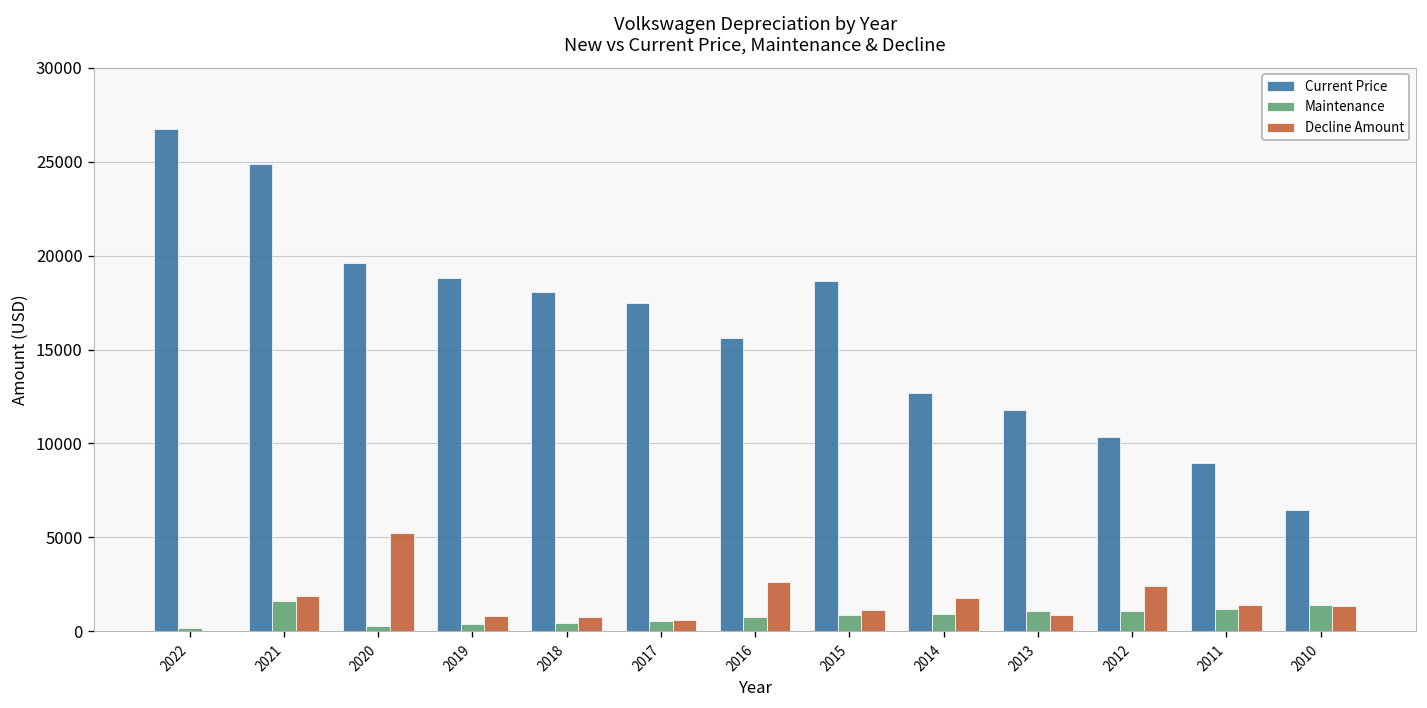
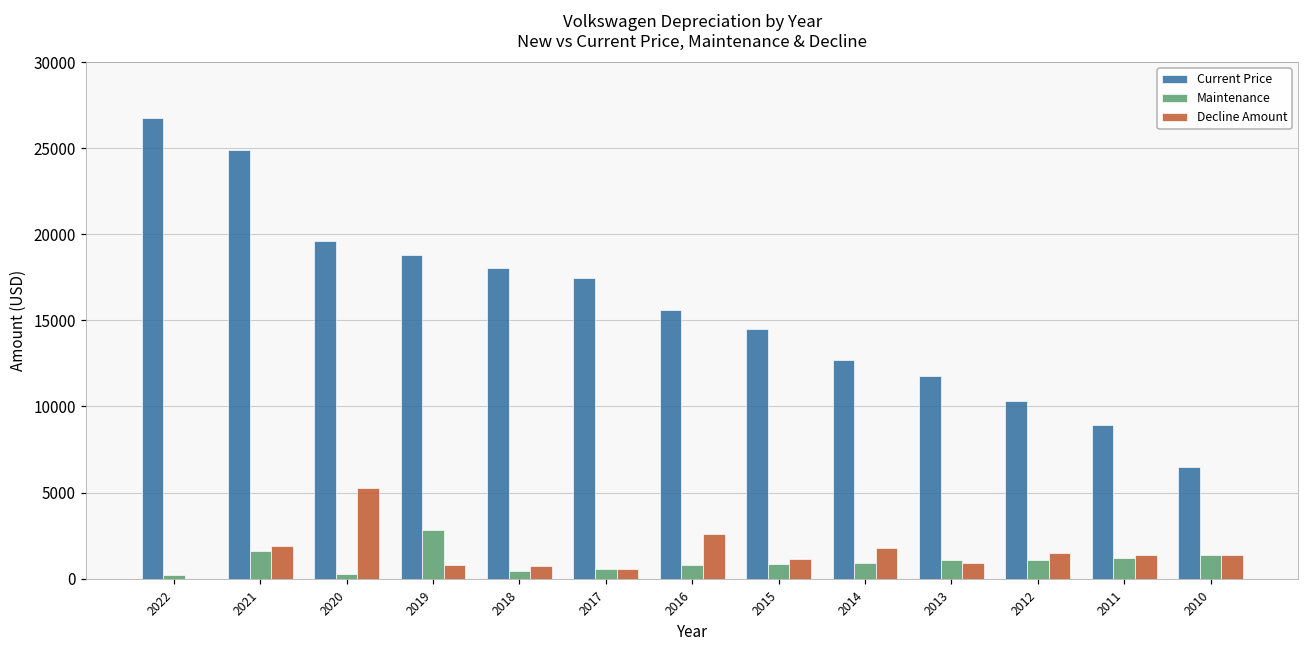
  {
    "Current Price": {
      "2022": 26800,
      "2021": 24900,
      "2020": 19600,
      "2019": 18800,
      "2018": 18100,
      "2017": 17500,
      "2016": 15600,
-     "2015": 18700,
+     "2015": 14500,
      "2014": 12700,
      "2013": 11800,
      "2012": 10300,
      "2011": 8900,
      "2010": 6500
    },
    "Maintenance": {
      "2022": 200,
      "2021": 1600,
      "2020": 300,
-     "2019": 400,
+     "2019": 2800,
      "2018": 400,
      "2017": 500,
      "2016": 800,
      "2015": 900,
      "2014": 900,
      "2013": 1100,
      "2012": 1100,
      "2011": 1200,
      "2010": 1400
    },
    "Decline Amount": {
      "2022": 0,
      "2021": 1900,
      "2020": 5200,
      "2019": 800,
      "2018": 800,
      "2017": 600,
      "2016": 2600,
      "2015": 1100,
      "2014": 1800,
      "2013": 900,
-     "2012": 2400,
+     "2012": 1500,
      "2011": 1400,
      "2010": 1400
    }
  }
